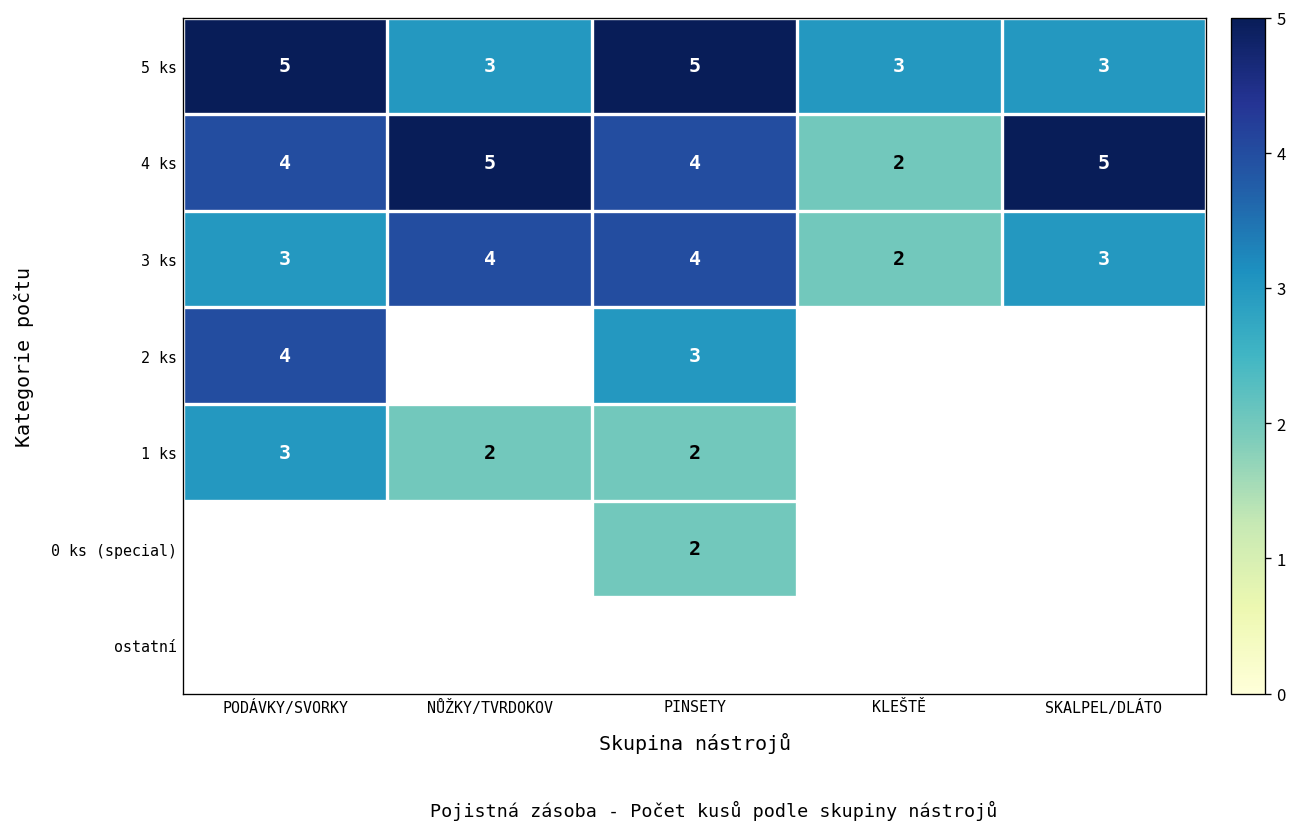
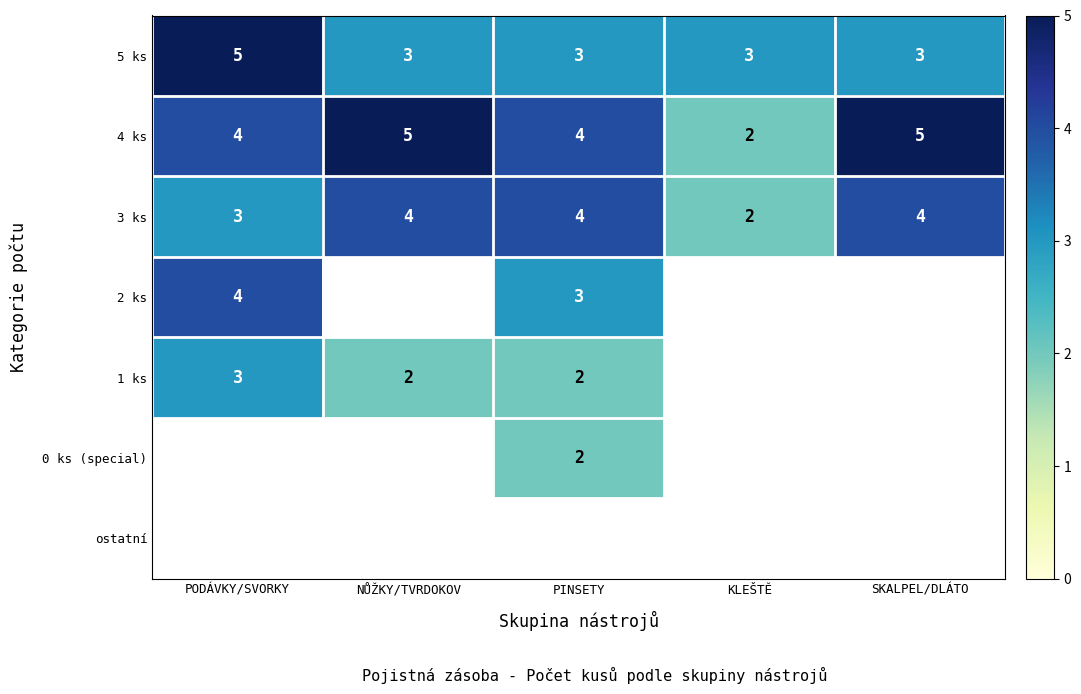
  {
    "5 ks": {
      "PODÁVKY/SVORKY": 5,
      "NŮŽKY/TVRDOKOV": 3,
-     "PINSETY": 5,
+     "PINSETY": 3,
      "KLEŠTĚ": 3,
      "SKALPEL/DLÁTO": 3
    },
    "4 ks": {
      "PODÁVKY/SVORKY": 4,
      "NŮŽKY/TVRDOKOV": 5,
      "PINSETY": 4,
      "KLEŠTĚ": 2,
      "SKALPEL/DLÁTO": 5
    },
    "3 ks": {
      "PODÁVKY/SVORKY": 3,
      "NŮŽKY/TVRDOKOV": 4,
      "PINSETY": 4,
      "KLEŠTĚ": 2,
-     "SKALPEL/DLÁTO": 3
+     "SKALPEL/DLÁTO": 4
    },
    "2 ks": {
      "PODÁVKY/SVORKY": 4,
      "PINSETY": 3
    },
    "1 ks": {
      "PODÁVKY/SVORKY": 3,
      "NŮŽKY/TVRDOKOV": 2,
      "PINSETY": 2
    },
    "0 ks (special)": {
      "PINSETY": 2
    }
  }
